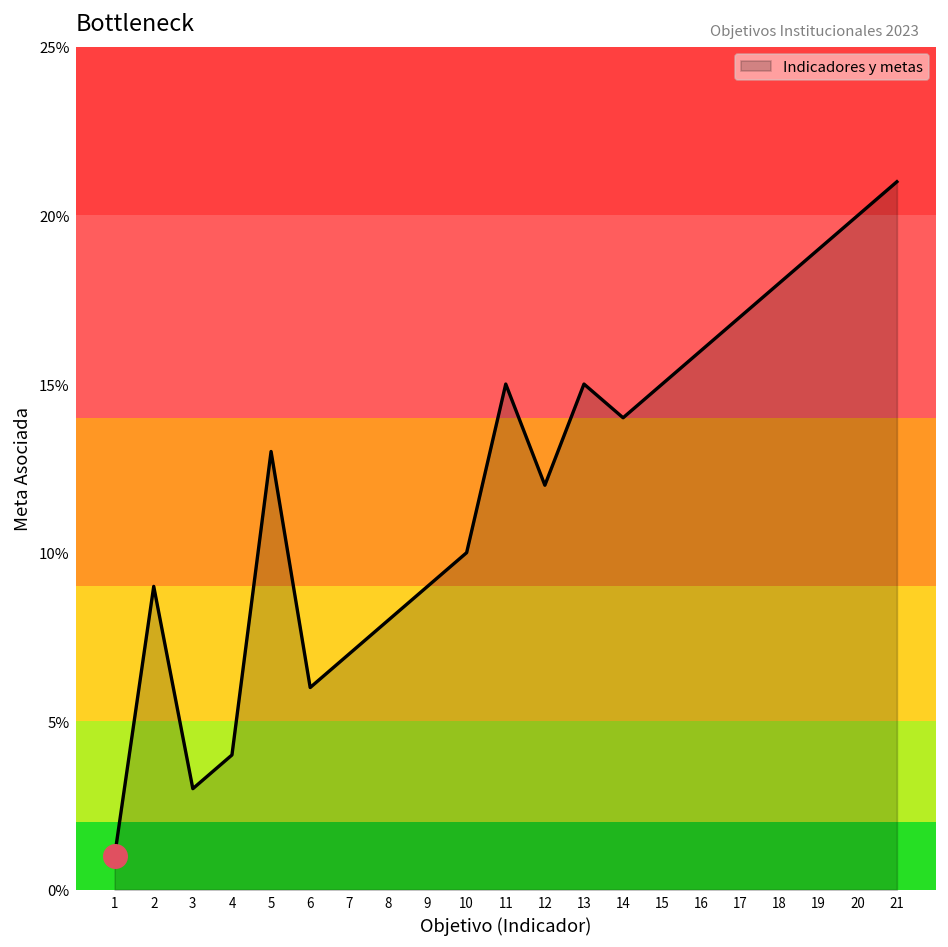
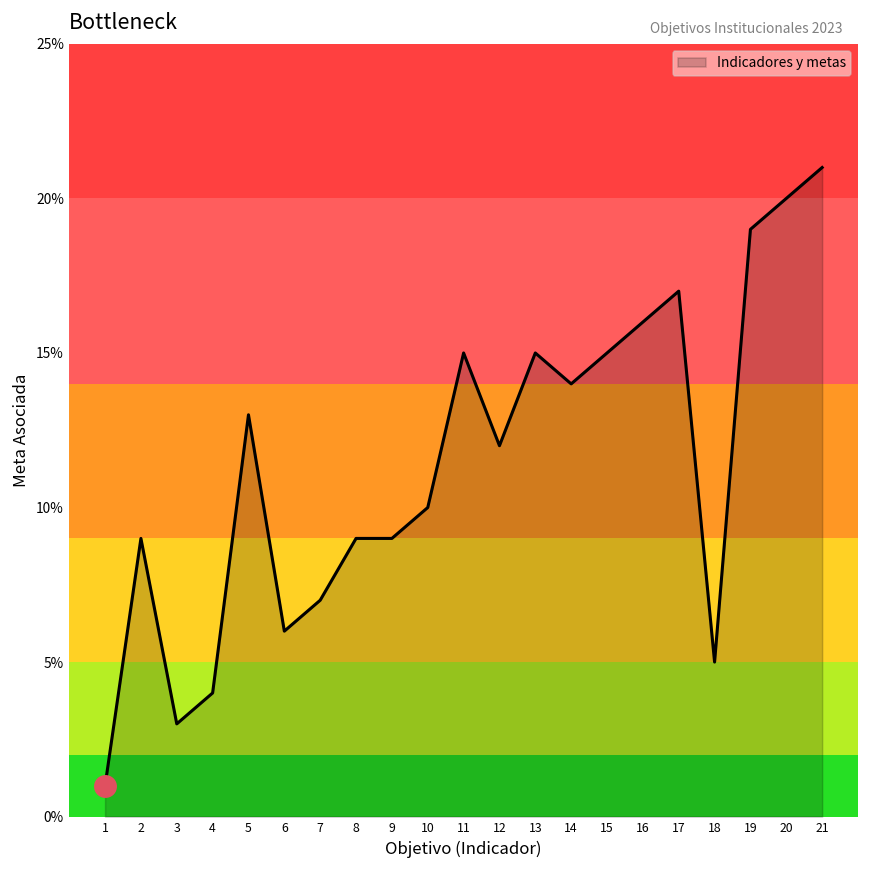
  {
    "Indicadores y metas": {
      "2": "9%",
      "3": "3%",
      "4": "4%",
      "5": "13%",
      "6": "6%",
      "7": "7%",
-     "8": "8%",
+     "8": "9%",
      "9": "9%",
      "10": "10%",
      "11": "15%",
      "12": "12%",
      "13": "15%",
      "14": "14%",
      "15": "15%",
      "16": "16%",
      "17": "17%",
-     "18": "18%",
+     "18": "5%",
      "19": "19%",
      "20": "20%",
      "21": "21%"
    }
  }
